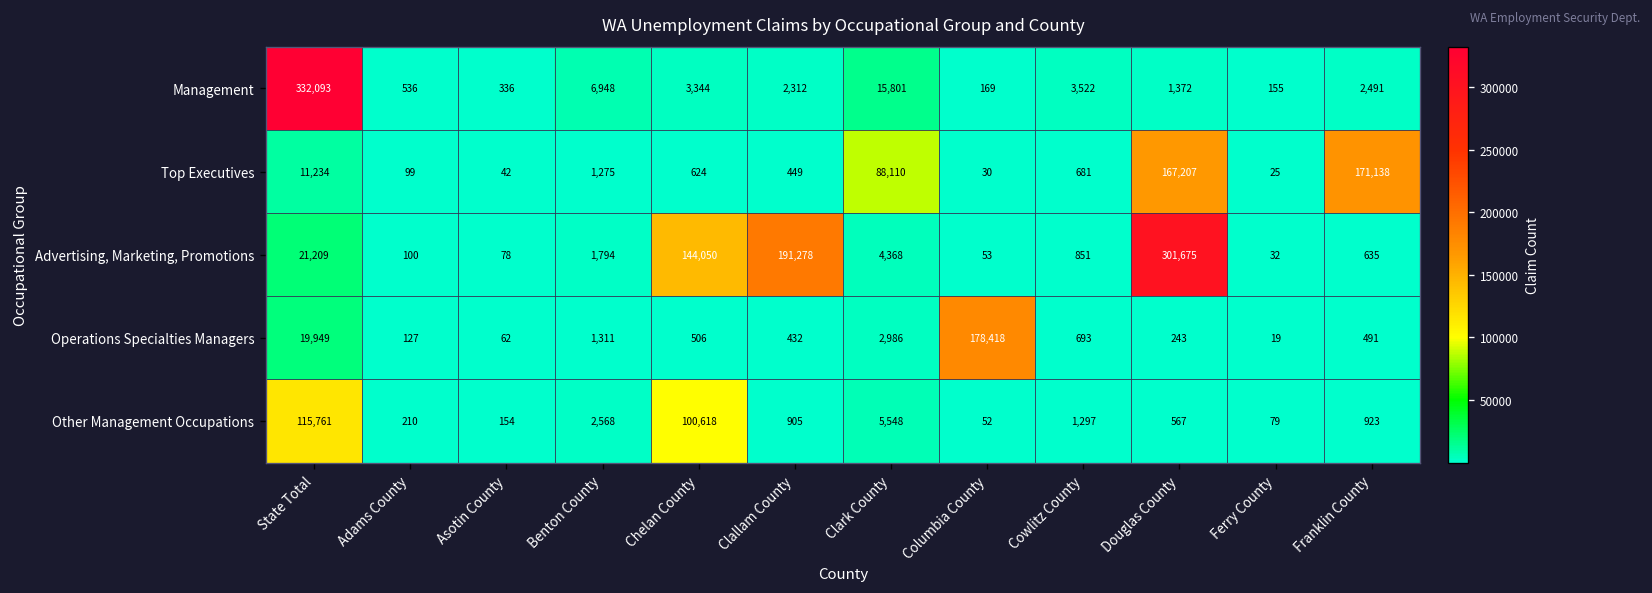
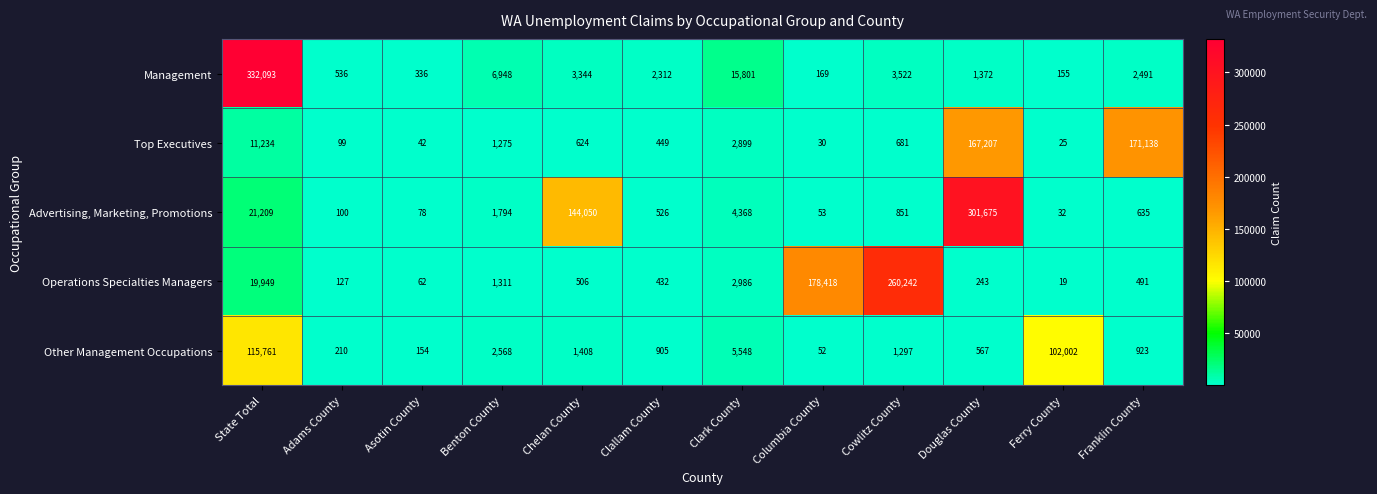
  {
    "Management": {
      "State Total": "332,093",
      "Adams County": "536",
      "Asotin County": "336",
      "Benton County": "6,948",
      "Chelan County": "3,344",
      "Clallam County": "2,312",
      "Clark County": "15,801",
      "Columbia County": "169",
      "Cowlitz County": "3,522",
      "Douglas County": "1,372",
      "Ferry County": "155",
      "Franklin County": "2,491"
    },
    "Top Executives": {
      "State Total": "11,234",
      "Adams County": "99",
      "Asotin County": "42",
      "Benton County": "1,275",
      "Chelan County": "624",
      "Clallam County": "449",
-     "Clark County": "88,110",
+     "Clark County": "2,899",
      "Columbia County": "30",
      "Cowlitz County": "681",
      "Douglas County": "167,207",
      "Ferry County": "25",
      "Franklin County": "171,138"
    },
    "Advertising, Marketing, Promotions": {
      "State Total": "21,209",
      "Adams County": "100",
      "Asotin County": "78",
      "Benton County": "1,794",
      "Chelan County": "144,050",
-     "Clallam County": "191,278",
+     "Clallam County": "526",
      "Clark County": "4,368",
      "Columbia County": "53",
      "Cowlitz County": "851",
      "Douglas County": "301,675",
      "Ferry County": "32",
      "Franklin County": "635"
    },
    "Operations Specialties Managers": {
      "State Total": "19,949",
      "Adams County": "127",
      "Asotin County": "62",
      "Benton County": "1,311",
      "Chelan County": "506",
      "Clallam County": "432",
      "Clark County": "2,986",
      "Columbia County": "178,418",
-     "Cowlitz County": "693",
+     "Cowlitz County": "260,242",
      "Douglas County": "243",
      "Ferry County": "19",
      "Franklin County": "491"
    },
    "Other Management Occupations": {
      "State Total": "115,761",
      "Adams County": "210",
      "Asotin County": "154",
      "Benton County": "2,568",
-     "Chelan County": "100,618",
+     "Chelan County": "1,408",
      "Clallam County": "905",
      "Clark County": "5,548",
      "Columbia County": "52",
      "Cowlitz County": "1,297",
      "Douglas County": "567",
-     "Ferry County": "79",
+     "Ferry County": "102,002",
      "Franklin County": "923"
    }
  }
